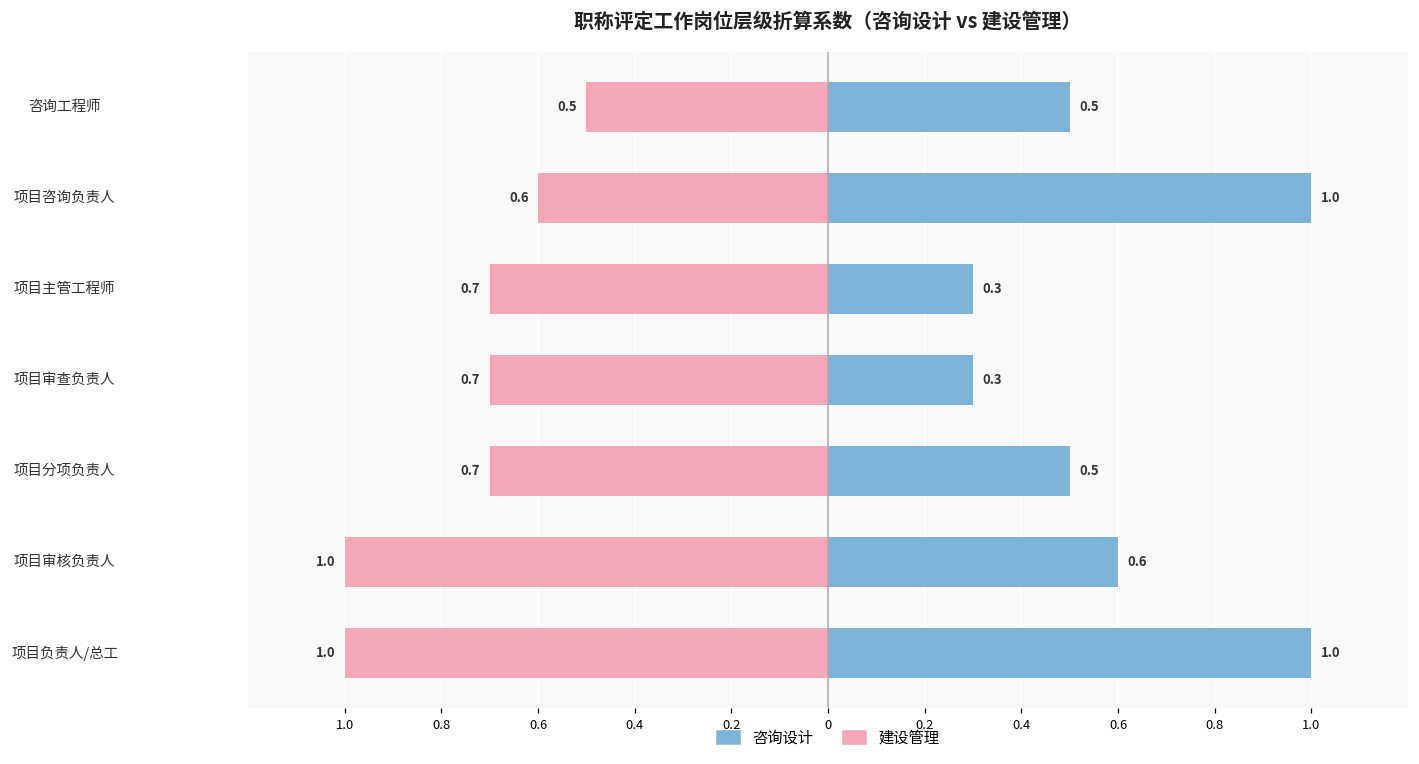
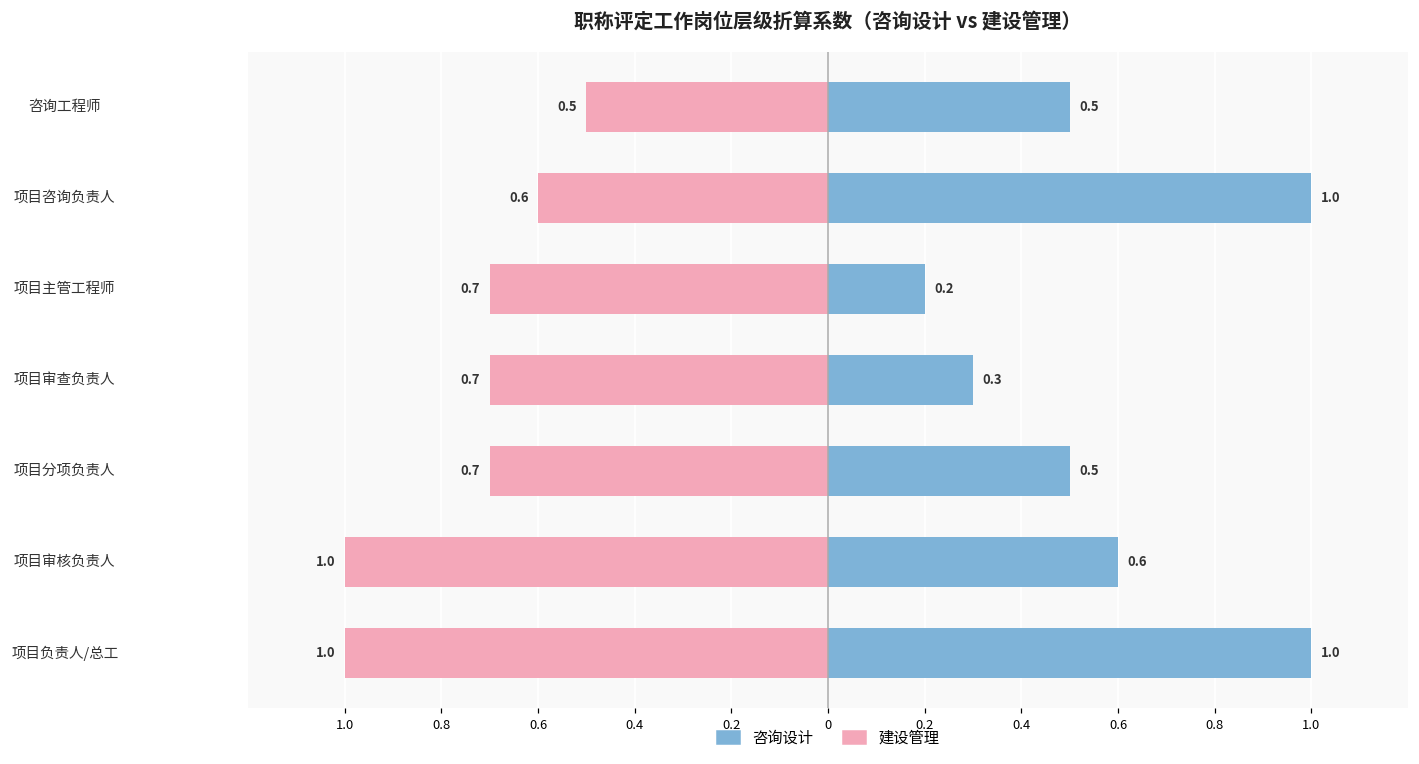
  {
    "咨询设计": {
      "咨询工程师": 0.5,
      "项目咨询负责人": 1.0,
-     "项目主管工程师": 0.3,
+     "项目主管工程师": 0.2,
      "项目审查负责人": 0.3,
      "项目分项负责人": 0.5,
      "项目审核负责人": 0.6,
      "项目负责人/总工": 1.0
    }
  }
